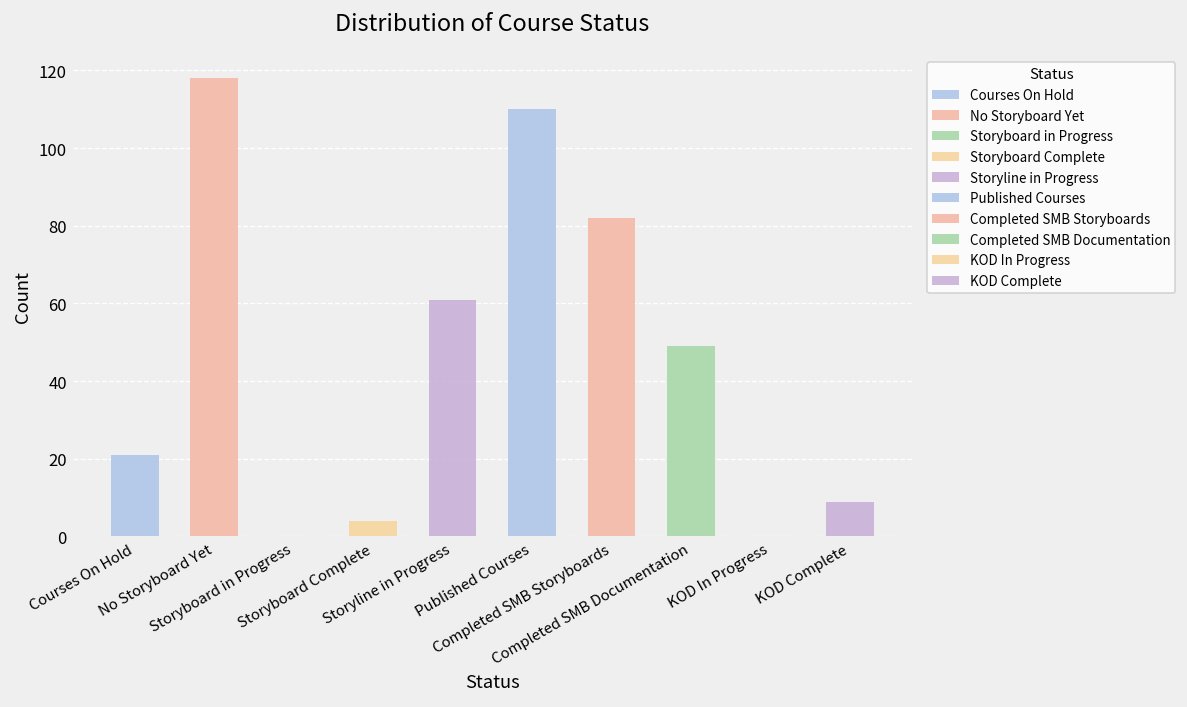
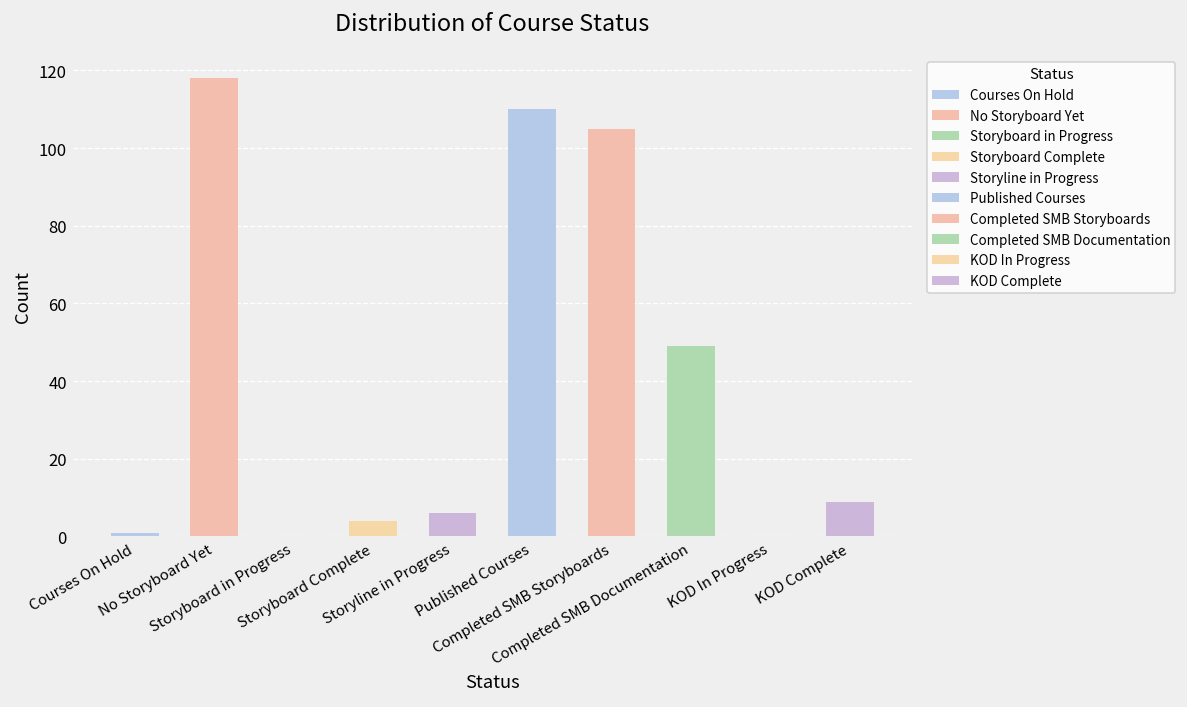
  {
-   "Courses On Hold": 21,
+   "Courses On Hold": 1,
    "No Storyboard Yet": 118,
    "Storyboard in Progress": 0,
    "Storyboard Complete": 4,
-   "Storyline in Progress": 61,
+   "Storyline in Progress": 6,
    "Published Courses": 110,
-   "Completed SMB Storyboards": 82,
+   "Completed SMB Storyboards": 105,
    "Completed SMB Documentation": 49,
    "KOD In Progress": 0,
    "KOD Complete": 9
  }
